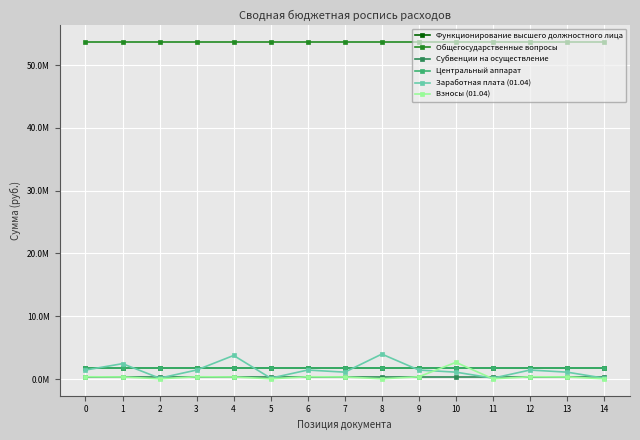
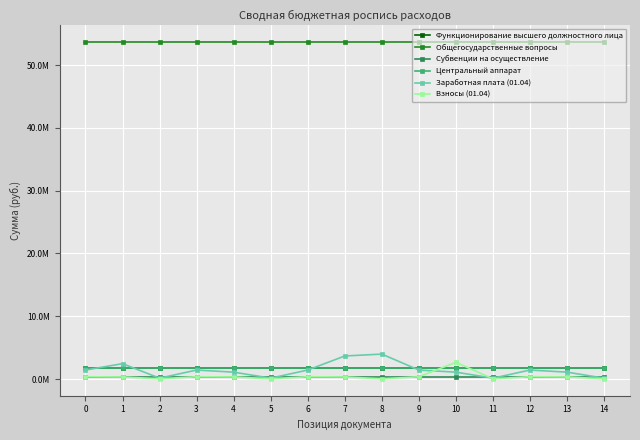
  {
    "Заработная плата (01.04)": {
      "1": 2000000,
-     "4": 4000000,
-     "7": 1000000,
+     "4": 1000000,
+     "7": 4000000,
      "8": 4000000,
      "10": 1000000,
      "13": 1000000
    },
    "Взносы (01.04)": {
      "10": 3000000
    }
  }
